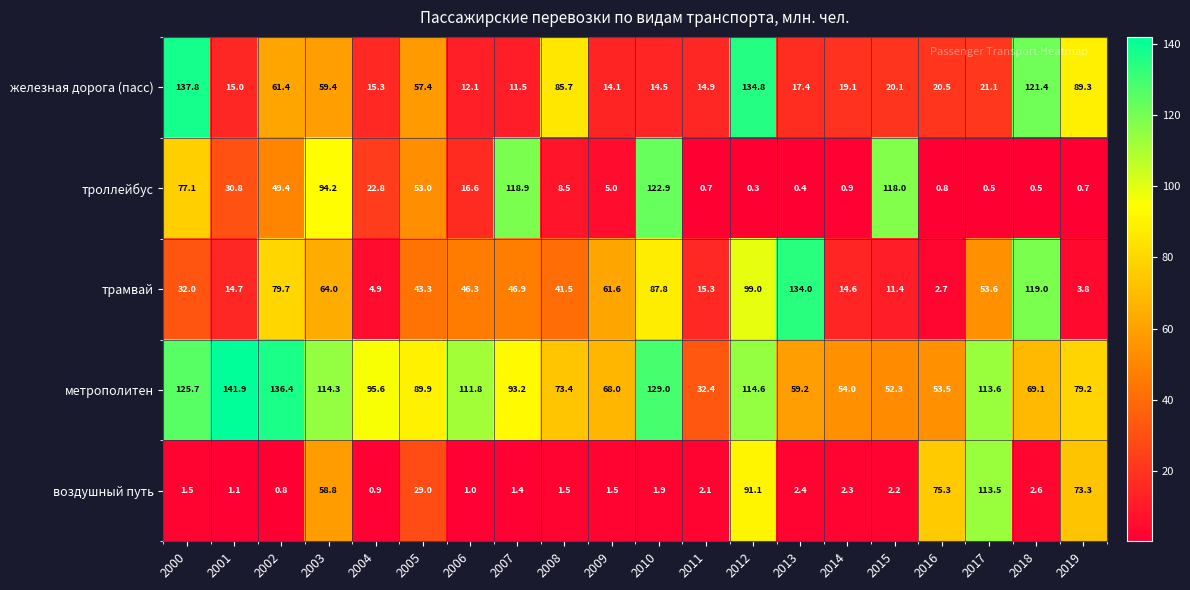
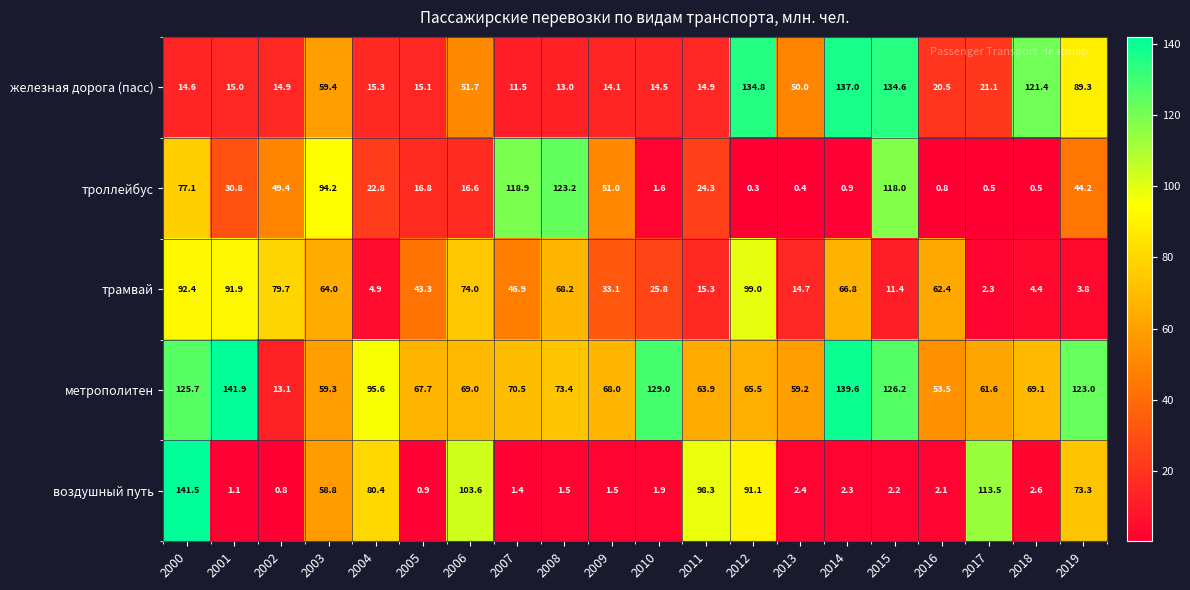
  {
    "железная дорога (пасс)": {
-     "2000": 137.8,
+     "2000": 14.6,
      "2001": 15.0,
-     "2002": 61.4,
+     "2002": 14.9,
      "2003": 59.4,
      "2004": 15.3,
-     "2005": 57.4,
-     "2006": 12.1,
+     "2005": 15.1,
+     "2006": 51.7,
      "2007": 11.5,
-     "2008": 85.7,
+     "2008": 13.0,
      "2009": 14.1,
      "2010": 14.5,
      "2011": 14.9,
      "2012": 134.8,
-     "2013": 17.4,
-     "2014": 19.1,
-     "2015": 20.1,
+     "2013": 50.0,
+     "2014": 137.0,
+     "2015": 134.6,
      "2016": 20.5,
      "2018": 121.4,
      "2019": 89.3
    },
    "троллейбус": {
      "2000": 77.1,
      "2001": 30.8,
      "2002": 49.4,
      "2003": 94.2,
      "2004": 22.8,
-     "2005": 53.0,
+     "2005": 16.8,
      "2006": 16.6,
      "2007": 118.9,
-     "2008": 8.5,
-     "2009": 5.0,
-     "2010": 122.9,
-     "2011": 0.7,
+     "2008": 123.2,
+     "2009": 51.0,
+     "2010": 1.6,
+     "2011": 24.3,
      "2012": 0.3,
      "2013": 0.4,
      "2014": 0.9,
      "2015": 118.0,
      "2016": 0.8,
      "2017": 0.5,
      "2018": 0.5,
-     "2019": 0.7
+     "2019": 44.2
    },
    "трамвай": {
-     "2000": 32.0,
-     "2001": 14.7,
+     "2000": 92.4,
+     "2001": 91.9,
      "2002": 79.7,
      "2003": 64.0,
      "2004": 4.9,
      "2005": 43.3,
-     "2006": 46.3,
+     "2006": 74.0,
      "2007": 46.9,
-     "2008": 41.5,
-     "2009": 61.6,
-     "2010": 87.8,
+     "2008": 68.2,
+     "2009": 33.1,
+     "2010": 25.8,
      "2011": 15.3,
      "2012": 99.0,
-     "2013": 134.0,
-     "2014": 14.6,
+     "2013": 14.7,
+     "2014": 66.8,
      "2015": 11.4,
-     "2016": 2.7,
-     "2017": 53.6,
-     "2018": 119.0,
+     "2016": 62.4,
+     "2017": 2.3,
+     "2018": 4.4,
      "2019": 3.8
    },
    "метрополитен": {
      "2000": 125.7,
      "2001": 141.9,
-     "2002": 136.4,
-     "2003": 114.3,
+     "2002": 13.1,
+     "2003": 59.3,
      "2004": 95.6,
-     "2005": 89.9,
-     "2006": 111.8,
-     "2007": 93.2,
+     "2005": 67.7,
+     "2006": 69.0,
+     "2007": 70.5,
      "2008": 73.4,
      "2009": 68.0,
      "2010": 129.0,
-     "2011": 32.4,
-     "2012": 114.6,
+     "2011": 63.9,
+     "2012": 65.5,
      "2013": 59.2,
-     "2014": 54.0,
-     "2015": 52.3,
+     "2014": 139.6,
+     "2015": 126.2,
      "2016": 53.5,
-     "2017": 113.6,
+     "2017": 61.6,
      "2018": 69.1,
-     "2019": 79.2
+     "2019": 123.0
    },
    "воздушный путь": {
-     "2000": 1.5,
+     "2000": 141.5,
      "2001": 1.1,
      "2002": 0.8,
      "2003": 58.8,
-     "2004": 0.9,
-     "2005": 29.0,
-     "2006": 1.0,
+     "2004": 80.4,
+     "2005": 0.9,
+     "2006": 103.6,
      "2007": 1.4,
      "2008": 1.5,
      "2009": 1.5,
      "2010": 1.9,
-     "2011": 2.1,
+     "2011": 98.3,
      "2012": 91.1,
      "2013": 2.4,
      "2014": 2.3,
      "2015": 2.2,
-     "2016": 75.3,
+     "2016": 2.1,
      "2017": 113.5,
      "2018": 2.6,
      "2019": 73.3
    }
  }
